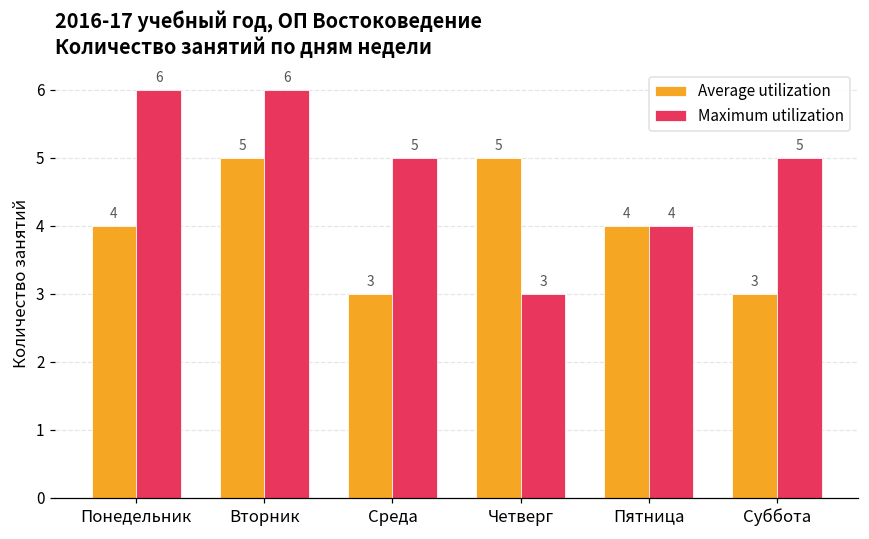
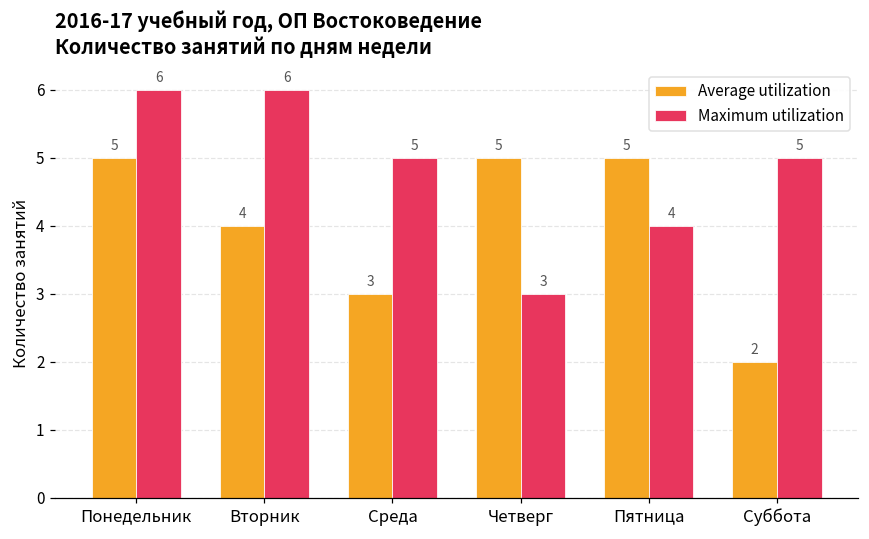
  {
    "Average utilization": {
-     "Понедельник": 4,
-     "Вторник": 5,
+     "Понедельник": 5,
+     "Вторник": 4,
      "Среда": 3,
      "Четверг": 5,
-     "Пятница": 4,
-     "Суббота": 3
+     "Пятница": 5,
+     "Суббота": 2
    },
    "Maximum utilization": {
      "Понедельник": 6,
      "Вторник": 6,
      "Среда": 5,
      "Четверг": 3,
      "Пятница": 4,
      "Суббота": 5
    }
  }
